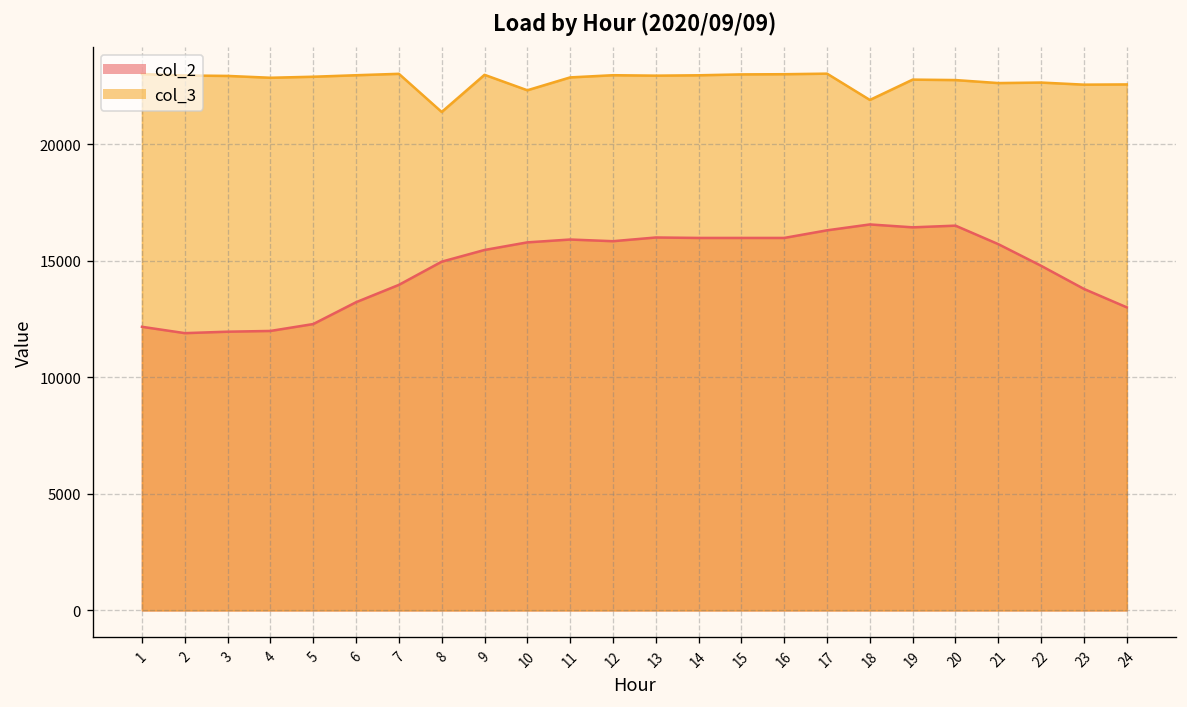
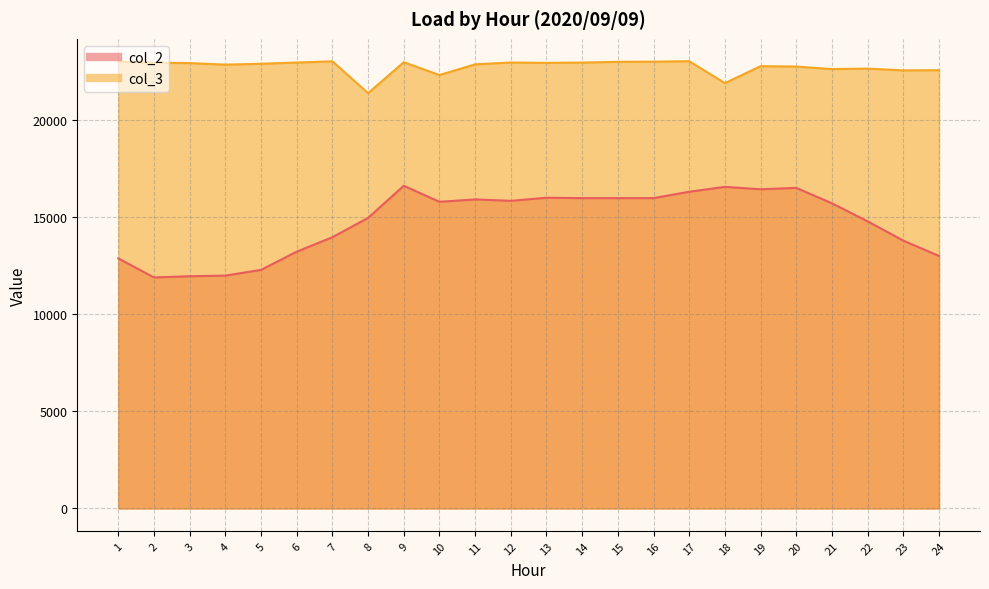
  {
    "col_2": {
-     "1": 12200,
+     "1": 12900,
      "2": 11900,
      "3": 12000,
      "4": 12000,
      "5": 12300,
      "6": 13200,
      "7": 14000,
      "8": 15000,
-     "9": 15500,
+     "9": 16600,
      "10": 15800,
      "11": 15900,
      "12": 15800,
      "13": 16000,
      "14": 16000,
      "15": 16000,
      "16": 16000,
      "17": 16300,
      "18": 16600,
      "19": 16400,
      "20": 16500,
      "21": 15700,
      "22": 14800,
      "23": 13800,
      "24": 13000
    },
    "col_3": {
      "3": 22900,
      "4": 22900,
      "5": 22900,
      "6": 23000,
      "7": 23000,
      "8": 21400,
      "9": 23000,
      "10": 22300,
      "11": 22900,
      "12": 23000,
      "13": 22900,
      "14": 23000,
      "15": 23000,
      "16": 23000,
      "17": 23000,
      "18": 21900,
      "19": 22800,
      "20": 22800,
      "21": 22600,
      "22": 22600,
      "23": 22600,
      "24": 22600
    }
  }
